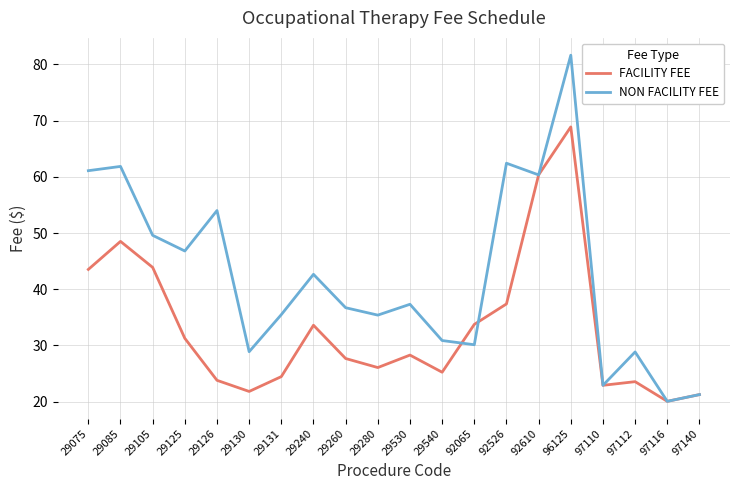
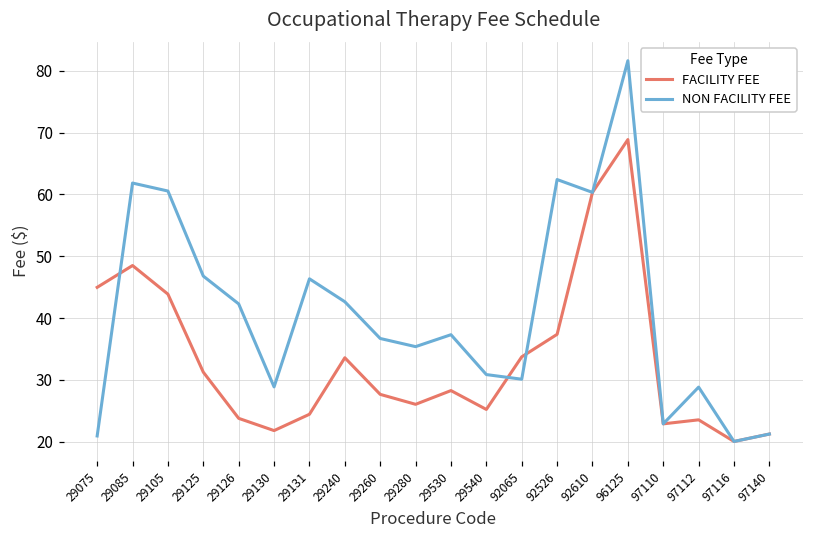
  {
    "FACILITY FEE": {
-     "29075": 44,
+     "29075": 45,
      "29085": 49,
      "29105": 44,
      "29125": 31,
      "29126": 24,
      "29130": 22,
      "29131": 24,
      "29240": 34,
      "29260": 28,
      "29280": 26,
      "29530": 28,
      "29540": 25,
      "92065": 34,
      "92526": 37,
      "96125": 69,
      "97112": 24
    },
    "NON FACILITY FEE": {
-     "29075": 61,
+     "29075": 21,
      "29085": 62,
-     "29105": 50,
+     "29105": 61,
      "29125": 47,
-     "29126": 54,
+     "29126": 42,
      "29130": 29,
-     "29131": 35,
+     "29131": 46,
      "29240": 43,
      "29260": 37,
      "29280": 35,
      "29530": 37,
      "29540": 31,
      "92065": 30,
      "92526": 62,
      "96125": 82,
      "97112": 29
    }
  }
